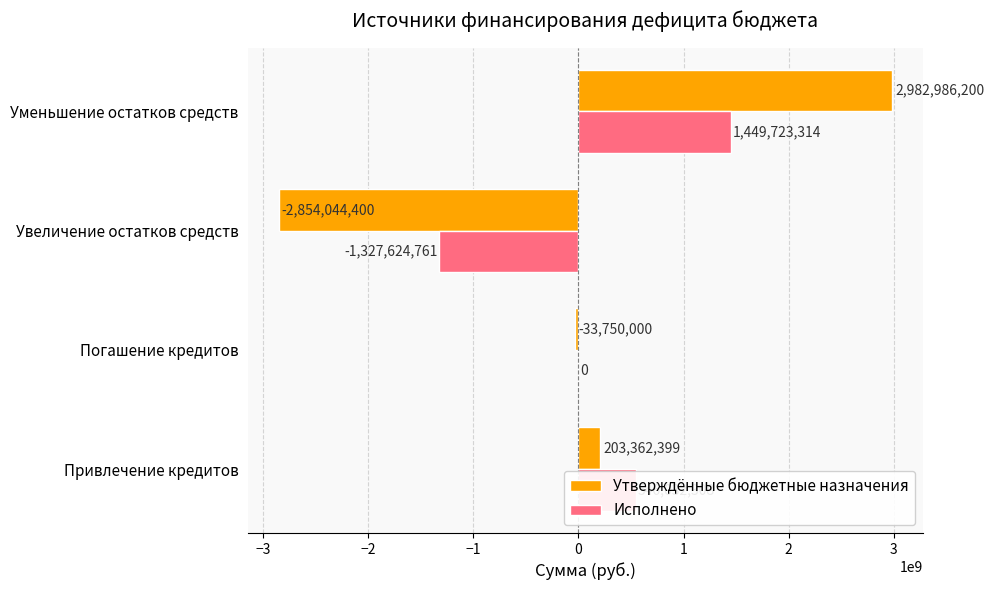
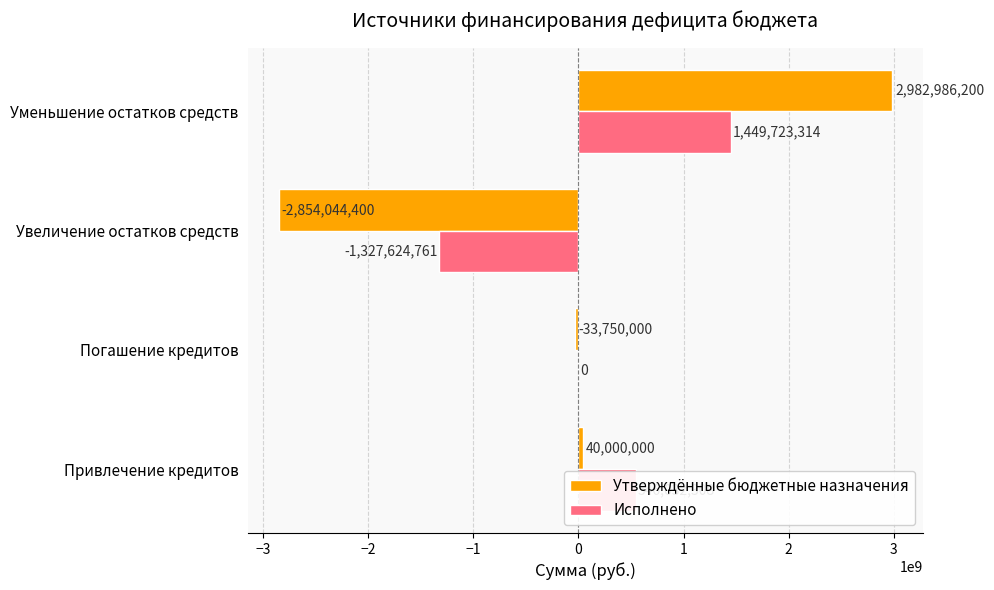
  {
    "Утверждённые бюджетные назначения": {
      "Уменьшение остатков средств": "2,982,986,200",
      "Увеличение остатков средств": "-2,854,044,400",
      "Погашение кредитов": "-33,750,000",
-     "Привлечение кредитов": "203,362,399"
+     "Привлечение кредитов": "40,000,000"
    },
    "Исполнено": {
      "Уменьшение остатков средств": "1,449,723,314",
      "Увеличение остатков средств": "-1,327,624,761",
      "Погашение кредитов": "0"
    }
  }
